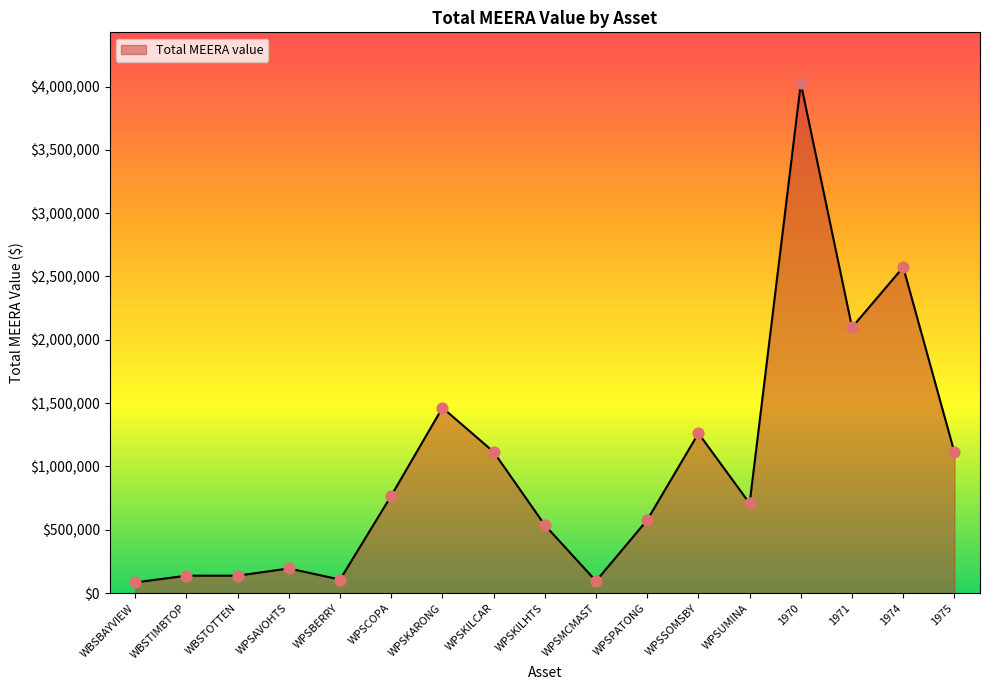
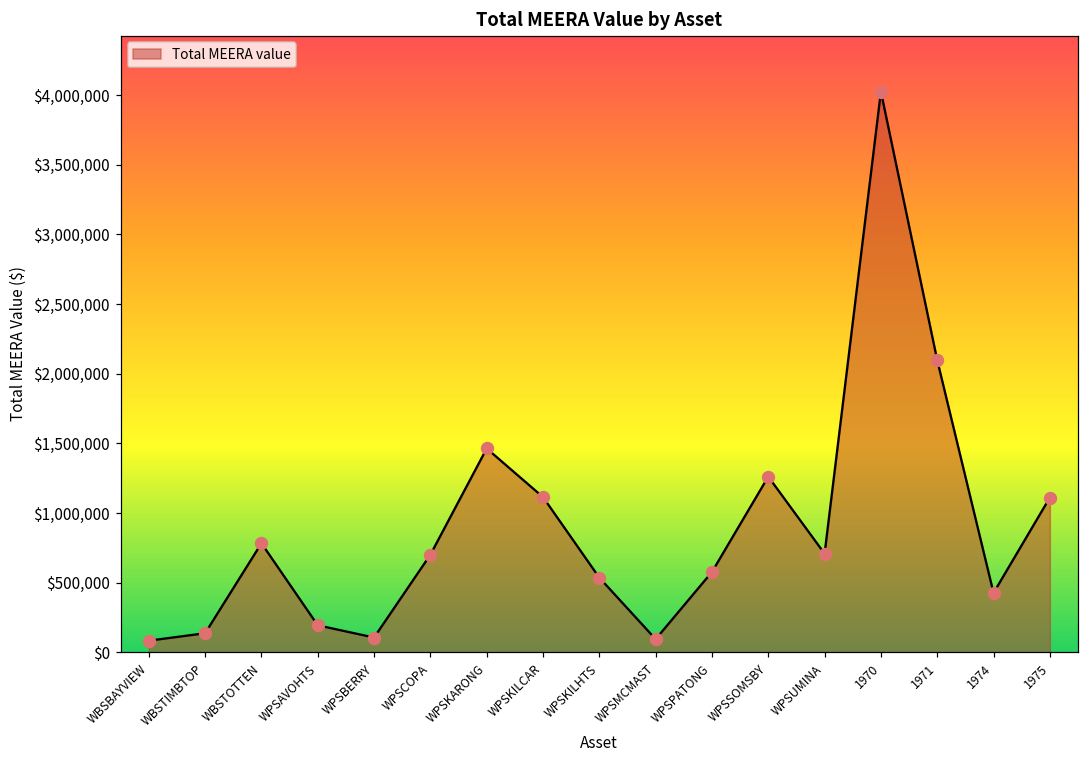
  {
    "WBSBAYVIEW": "$80,000",
    "WBSTIMBTOP": "$140,000",
-   "WBSTOTTEN": "$140,000",
+   "WBSTOTTEN": "$780,000",
    "WPSAVOHTS": "$190,000",
    "WPSBERRY": "$110,000",
-   "WPSCOPA": "$770,000",
+   "WPSCOPA": "$700,000",
    "WPSKARONG": "$1,460,000",
    "WPSKILCAR": "$1,110,000",
    "WPSKILHTS": "$540,000",
    "WPSMCMAST": "$100,000",
    "WPSPATONG": "$580,000",
    "WPSSOMSBY": "$1,260,000",
    "WPSUMINA": "$710,000",
    "1970": "$4,030,000",
    "1971": "$2,100,000",
-   "1974": "$2,570,000",
+   "1974": "$430,000",
    "1975": "$1,110,000"
  }
